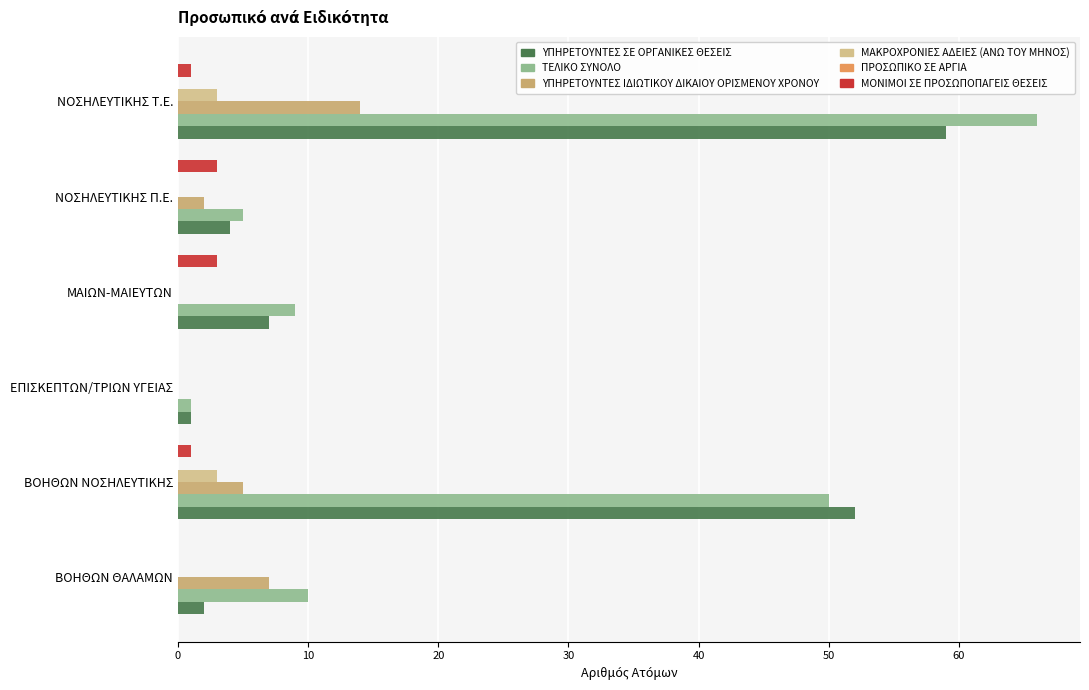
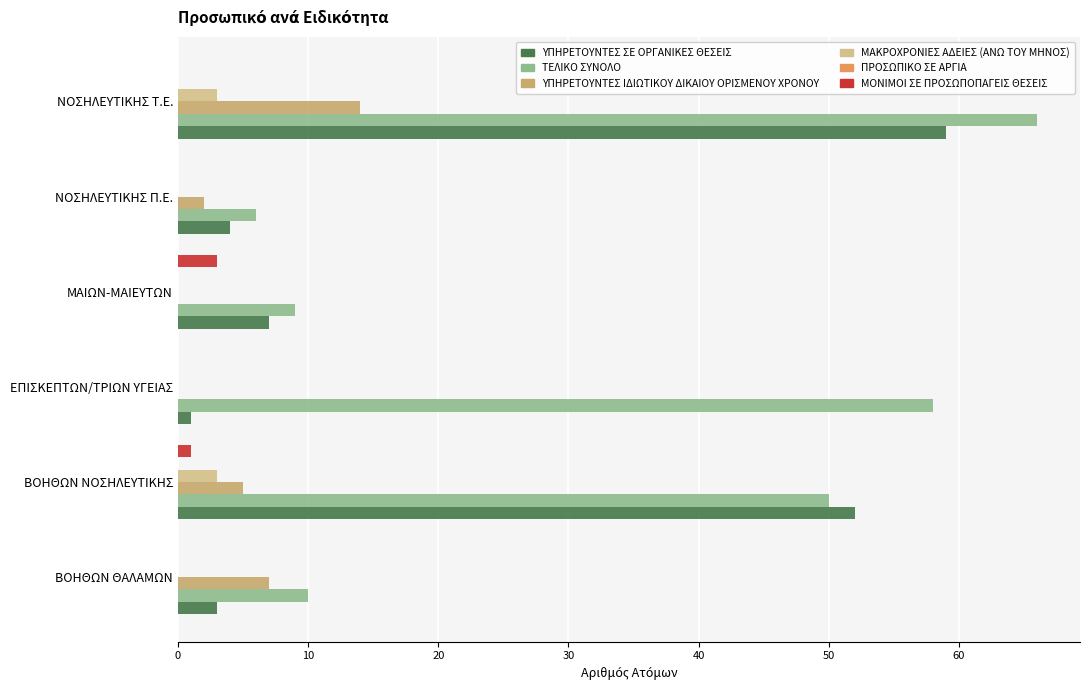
  {
    "ΥΠΗΡΕΤΟΥΝΤΕΣ ΣΕ ΟΡΓΑΝΙΚΕΣ ΘΕΣΕΙΣ": {
      "ΝΟΣΗΛΕΥΤΙΚΗΣ Τ.Ε.": 59,
      "ΝΟΣΗΛΕΥΤΙΚΗΣ Π.Ε.": 4,
      "ΜΑΙΩΝ-ΜΑΙΕΥΤΩΝ": 7,
      "ΕΠΙΣΚΕΠΤΩΝ/ΤΡΙΩΝ ΥΓΕΙΑΣ": 1,
      "ΒΟΗΘΩΝ ΝΟΣΗΛΕΥΤΙΚΗΣ": 52,
-     "ΒΟΗΘΩΝ ΘΑΛΑΜΩΝ": 2
+     "ΒΟΗΘΩΝ ΘΑΛΑΜΩΝ": 3
    },
    "ΤΕΛΙΚΟ ΣΥΝΟΛΟ": {
      "ΝΟΣΗΛΕΥΤΙΚΗΣ Τ.Ε.": 66,
-     "ΝΟΣΗΛΕΥΤΙΚΗΣ Π.Ε.": 5,
+     "ΝΟΣΗΛΕΥΤΙΚΗΣ Π.Ε.": 6,
      "ΜΑΙΩΝ-ΜΑΙΕΥΤΩΝ": 9,
-     "ΕΠΙΣΚΕΠΤΩΝ/ΤΡΙΩΝ ΥΓΕΙΑΣ": 1,
+     "ΕΠΙΣΚΕΠΤΩΝ/ΤΡΙΩΝ ΥΓΕΙΑΣ": 58,
      "ΒΟΗΘΩΝ ΝΟΣΗΛΕΥΤΙΚΗΣ": 50,
      "ΒΟΗΘΩΝ ΘΑΛΑΜΩΝ": 10
    },
    "ΜΟΝΙΜΟΙ ΣΕ ΠΡΟΣΩΠΟΠΑΓΕΙΣ ΘΕΣΕΙΣ": {
-     "ΝΟΣΗΛΕΥΤΙΚΗΣ Τ.Ε.": 1,
-     "ΝΟΣΗΛΕΥΤΙΚΗΣ Π.Ε.": 3,
+     "ΝΟΣΗΛΕΥΤΙΚΗΣ Τ.Ε.": 0,
+     "ΝΟΣΗΛΕΥΤΙΚΗΣ Π.Ε.": 0,
      "ΜΑΙΩΝ-ΜΑΙΕΥΤΩΝ": 3,
      "ΕΠΙΣΚΕΠΤΩΝ/ΤΡΙΩΝ ΥΓΕΙΑΣ": 0,
      "ΒΟΗΘΩΝ ΝΟΣΗΛΕΥΤΙΚΗΣ": 1,
      "ΒΟΗΘΩΝ ΘΑΛΑΜΩΝ": 0
    }
  }
